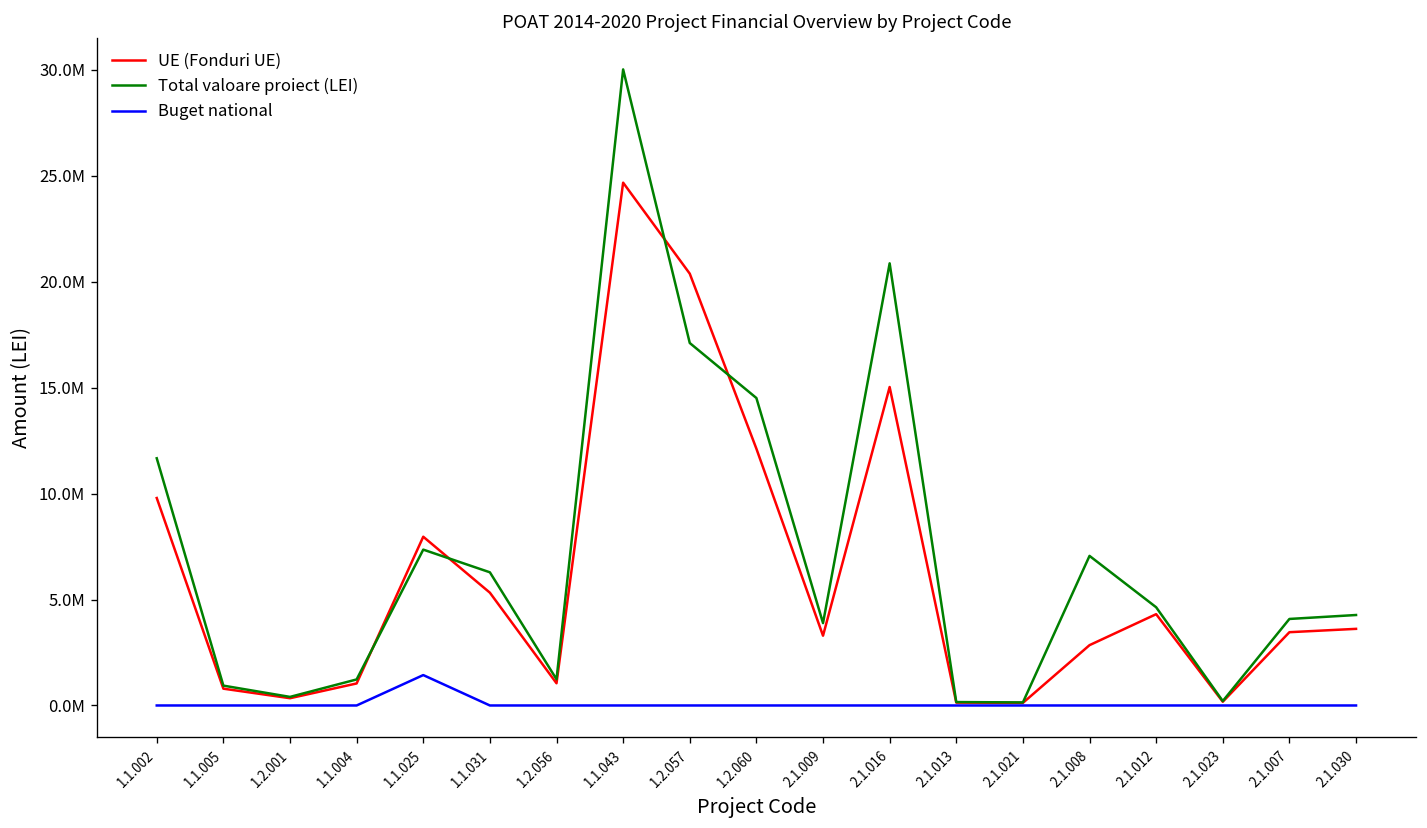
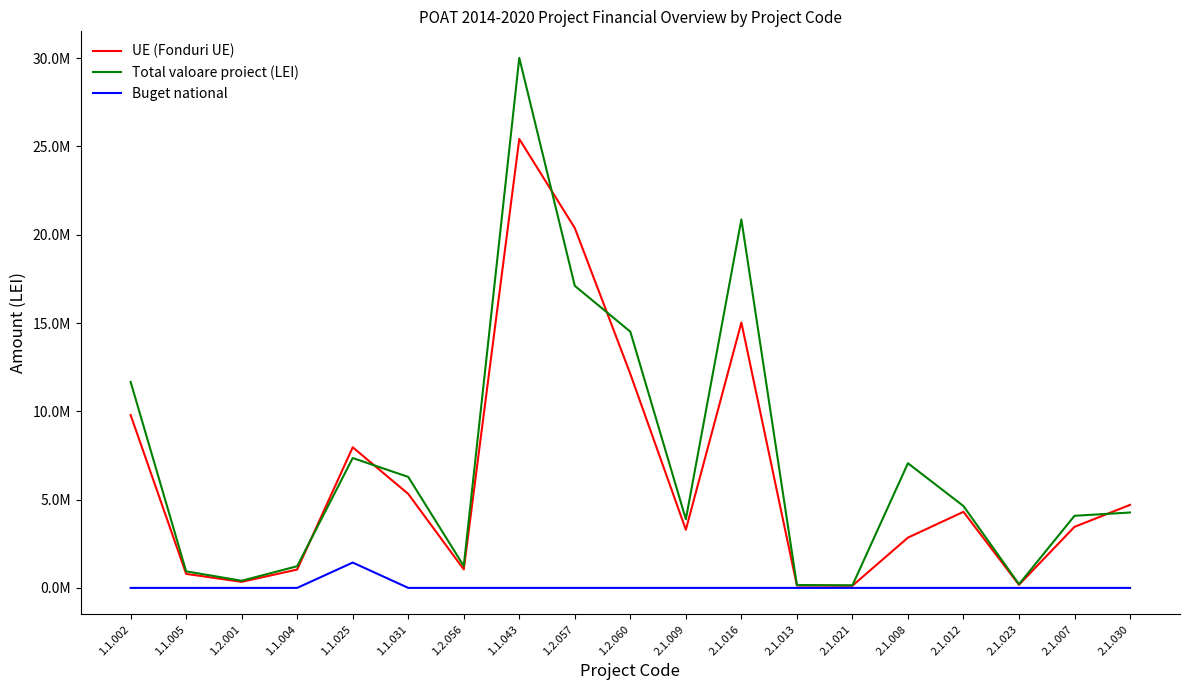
  {
    "UE (Fonduri UE)": {
      "1.1.002": 9800000,
      "1.1.004": 1000000,
      "1.1.025": 8000000,
      "1.1.031": 5300000,
      "1.2.056": 1000000,
-     "1.1.043": 24700000,
+     "1.1.043": 25400000,
      "1.2.057": 20400000,
      "1.2.060": 12100000,
      "2.1.009": 3300000,
      "2.1.016": 15000000,
      "2.1.008": 2800000,
      "2.1.012": 4300000,
      "2.1.007": 3500000,
-     "2.1.030": 3600000
+     "2.1.030": 4700000
    },
    "Total valoare proiect (LEI)": {
      "1.1.002": 11700000,
      "1.1.004": 1200000,
      "1.1.025": 7400000,
      "1.1.031": 6300000,
      "1.2.056": 1200000,
      "1.1.043": 30000000,
      "1.2.057": 17100000,
      "1.2.060": 14500000,
      "2.1.009": 3900000,
      "2.1.016": 20900000,
      "2.1.008": 7100000,
      "2.1.012": 4600000,
      "2.1.007": 4100000,
      "2.1.030": 4300000
    },
    "Buget national": {
      "1.1.002": 0,
      "1.1.005": 0,
      "1.2.001": 0,
      "1.1.004": 0,
      "1.1.025": 1400000,
      "1.1.031": 0,
      "1.2.056": 0,
      "1.1.043": 0,
      "1.2.057": 0,
      "1.2.060": 0,
      "2.1.009": 0,
      "2.1.016": 0,
      "2.1.008": 0,
      "2.1.012": 0,
      "2.1.023": 0,
      "2.1.007": 0,
      "2.1.030": 0
    }
  }
